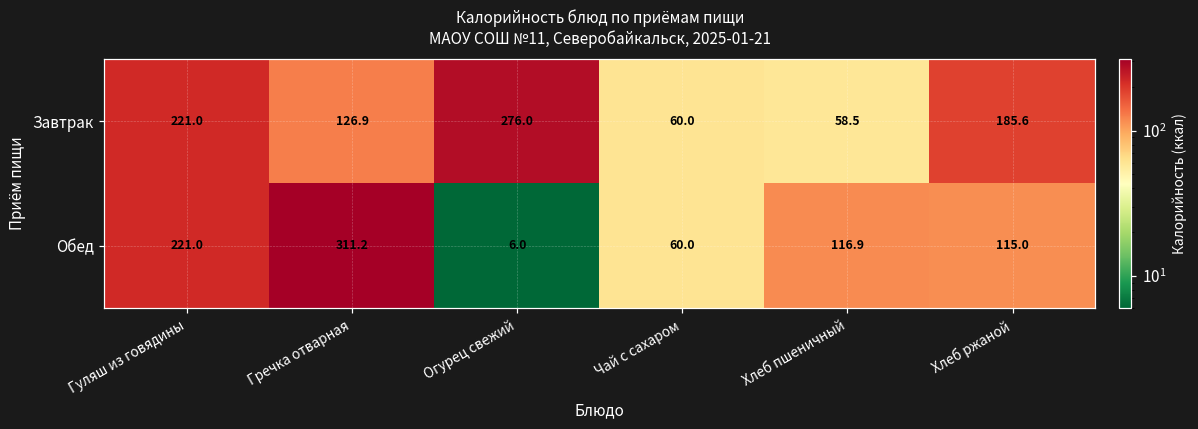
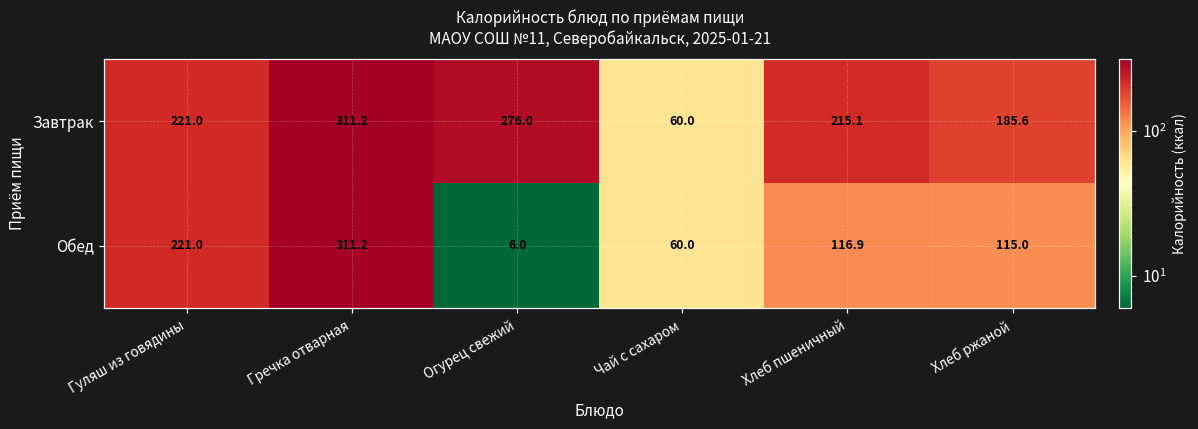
  {
    "Завтрак": {
      "Гуляш из говядины": 221.0,
-     "Гречка отварная": 126.9,
+     "Гречка отварная": 311.2,
      "Огурец свежий": 276.0,
      "Чай с сахаром": 60.0,
-     "Хлеб пшеничный": 58.5,
+     "Хлеб пшеничный": 215.1,
      "Хлеб ржаной": 185.6
    },
    "Обед": {
      "Гуляш из говядины": 221.0,
      "Гречка отварная": 311.2,
      "Огурец свежий": 6.0,
      "Чай с сахаром": 60.0,
      "Хлеб пшеничный": 116.9,
      "Хлеб ржаной": 115.0
    }
  }
